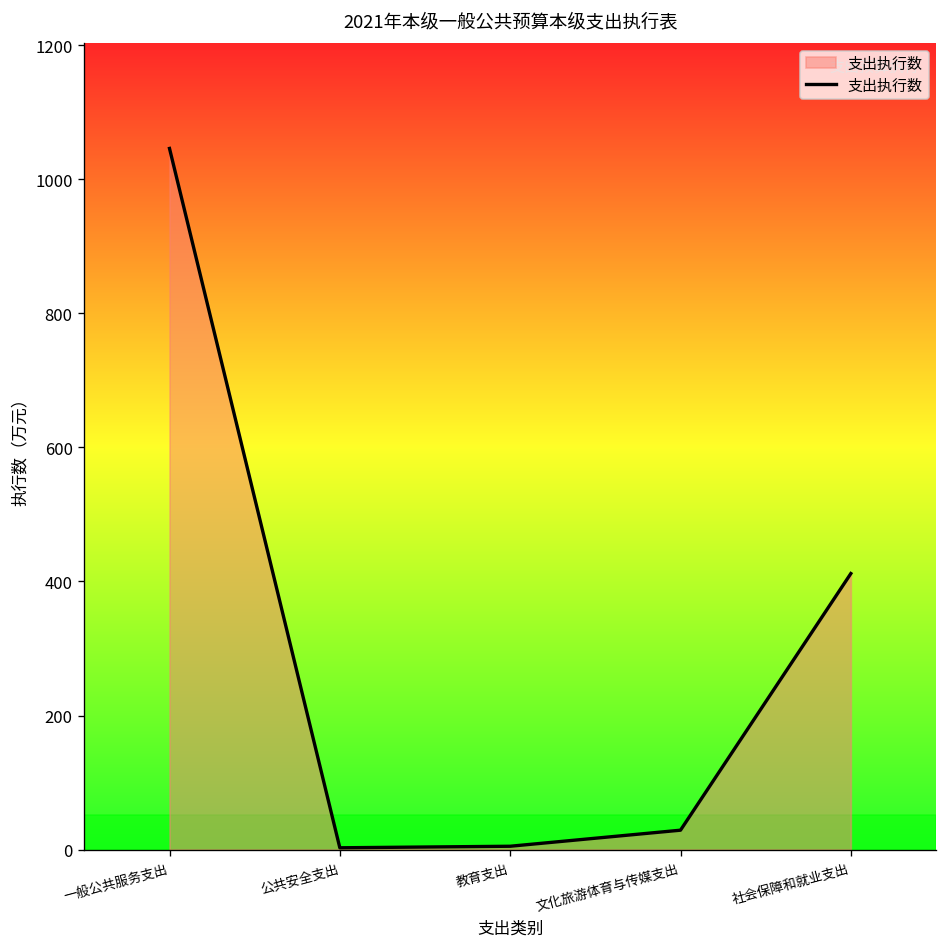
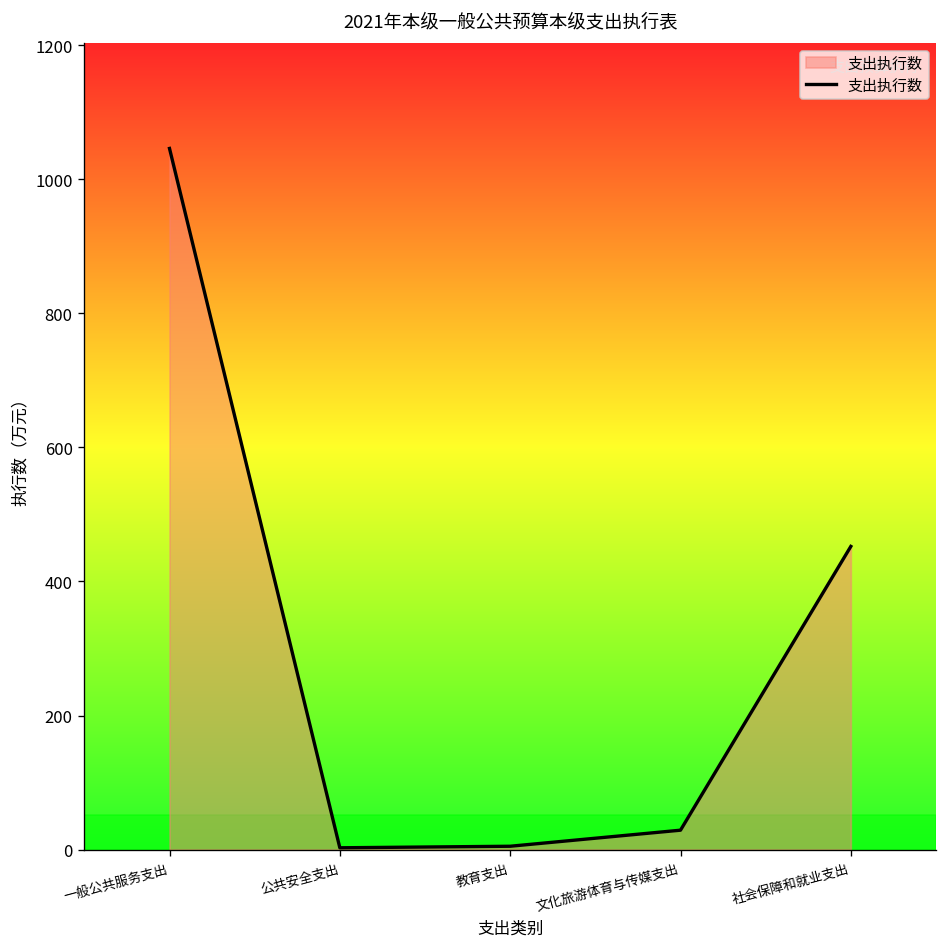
  {
    "一般公共服务支出": 1050,
-   "社会保障和就业支出": 410
+   "社会保障和就业支出": 450
  }
